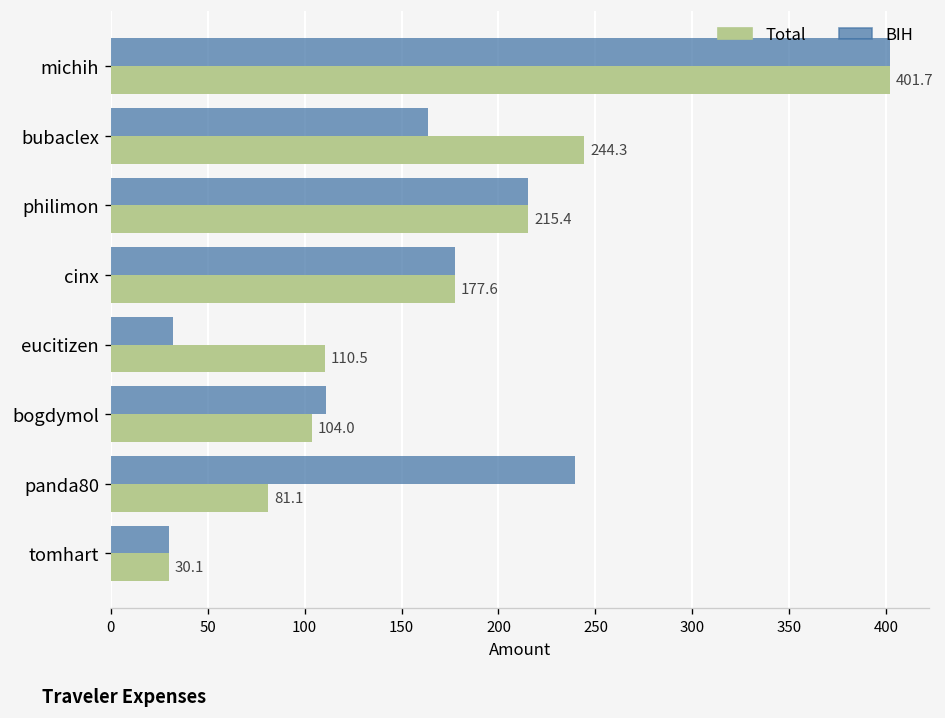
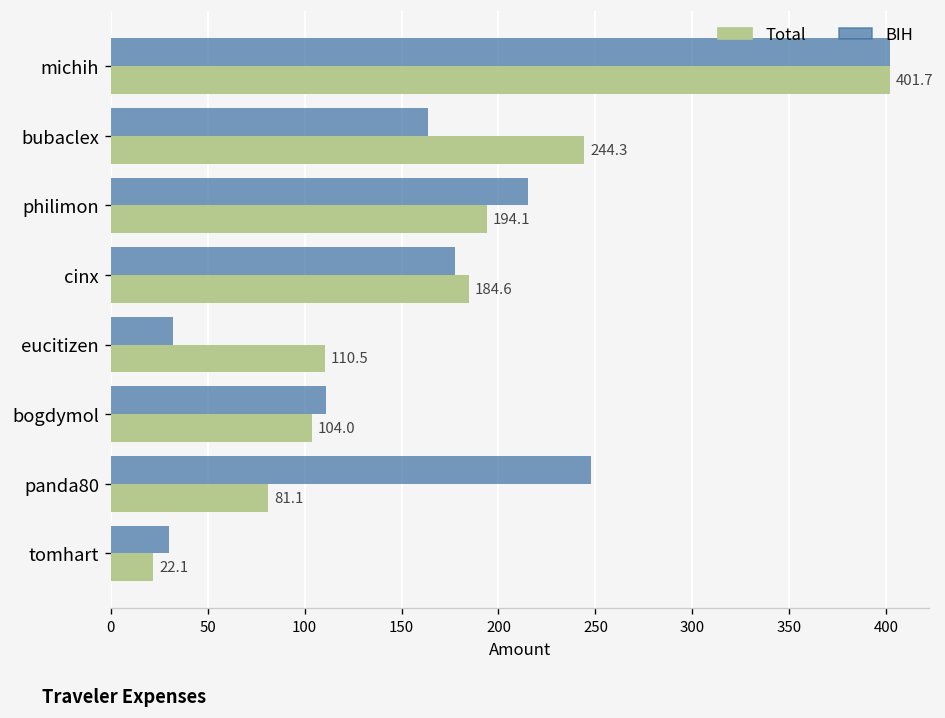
  {
    "Total": {
      "michih": 401.7,
      "bubaclex": 244.3,
-     "philimon": 215.4,
-     "cinx": 177.6,
+     "philimon": 194.1,
+     "cinx": 184.6,
      "eucitizen": 110.5,
      "bogdymol": 104.0,
      "panda80": 81.1,
-     "tomhart": 30.1
+     "tomhart": 22.1
    },
    "BIH": {
      "bubaclex": 164,
      "philimon": 215,
      "cinx": 178,
      "eucitizen": 32,
      "bogdymol": 111,
-     "panda80": 239,
+     "panda80": 248,
      "tomhart": 30
    }
  }
